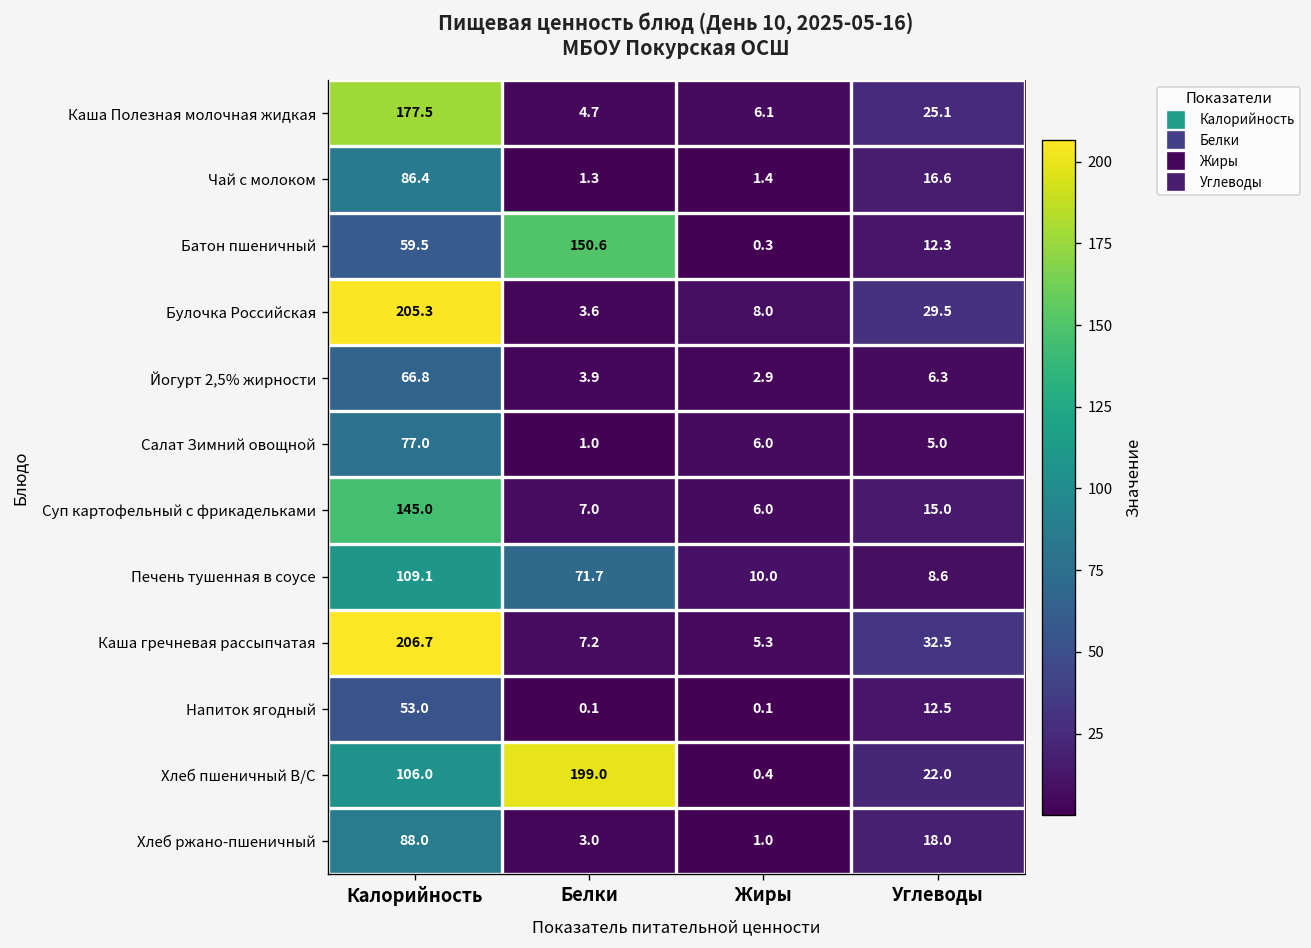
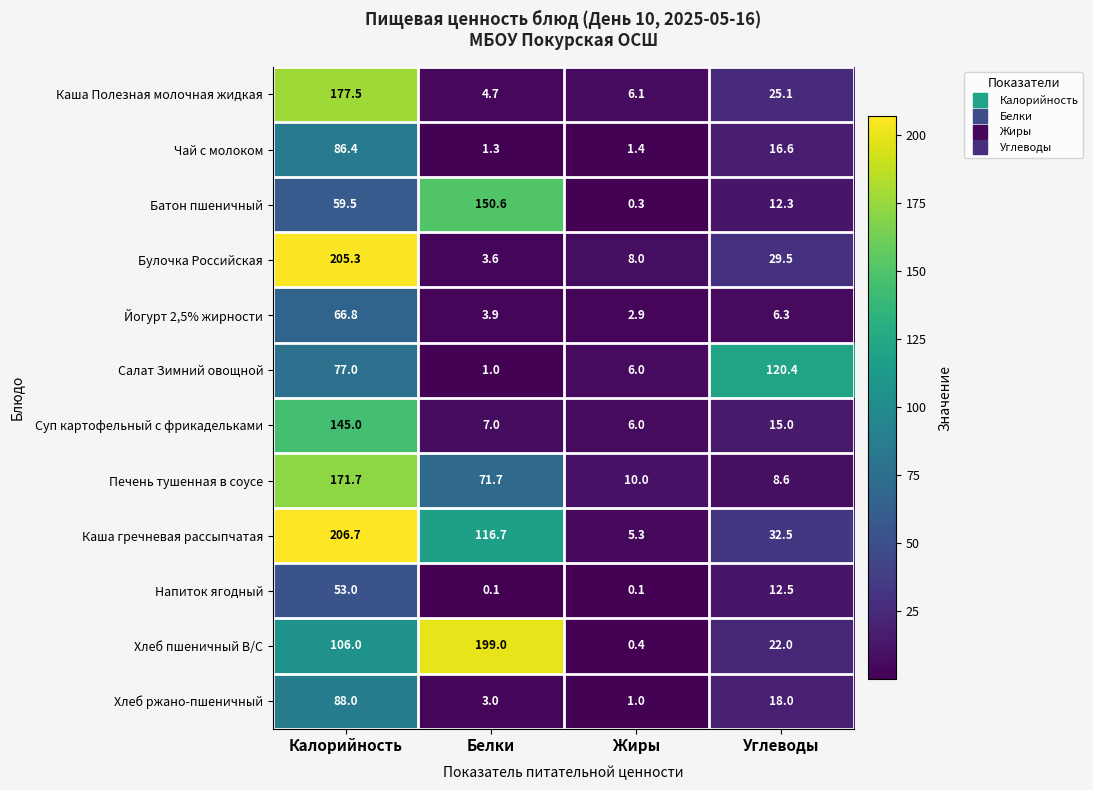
  {
    "Каша Полезная молочная жидкая": {
      "Калорийность": 177.5,
      "Белки": 4.7,
      "Жиры": 6.1,
      "Углеводы": 25.1
    },
    "Чай с молоком": {
      "Калорийность": 86.4,
      "Белки": 1.3,
      "Жиры": 1.4,
      "Углеводы": 16.6
    },
    "Батон пшеничный": {
      "Калорийность": 59.5,
      "Белки": 150.6,
      "Жиры": 0.3,
      "Углеводы": 12.3
    },
    "Булочка Российская": {
      "Калорийность": 205.3,
      "Белки": 3.6,
      "Жиры": 8.0,
      "Углеводы": 29.5
    },
    "Йогурт 2,5% жирности": {
      "Калорийность": 66.8,
      "Белки": 3.9,
      "Жиры": 2.9,
      "Углеводы": 6.3
    },
    "Салат Зимний овощной": {
      "Калорийность": 77.0,
      "Белки": 1.0,
      "Жиры": 6.0,
-     "Углеводы": 5.0
+     "Углеводы": 120.4
    },
    "Суп картофельный с фрикадельками": {
      "Калорийность": 145.0,
      "Белки": 7.0,
      "Жиры": 6.0,
      "Углеводы": 15.0
    },
    "Печень тушенная в соусе": {
-     "Калорийность": 109.1,
+     "Калорийность": 171.7,
      "Белки": 71.7,
      "Жиры": 10.0,
      "Углеводы": 8.6
    },
    "Каша гречневая рассыпчатая": {
      "Калорийность": 206.7,
-     "Белки": 7.2,
+     "Белки": 116.7,
      "Жиры": 5.3,
      "Углеводы": 32.5
    },
    "Напиток ягодный": {
      "Калорийность": 53.0,
      "Белки": 0.1,
      "Жиры": 0.1,
      "Углеводы": 12.5
    },
    "Хлеб пшеничный В/С": {
      "Калорийность": 106.0,
      "Белки": 199.0,
      "Жиры": 0.4,
      "Углеводы": 22.0
    },
    "Хлеб ржано-пшеничный": {
      "Калорийность": 88.0,
      "Белки": 3.0,
      "Жиры": 1.0,
      "Углеводы": 18.0
    }
  }
